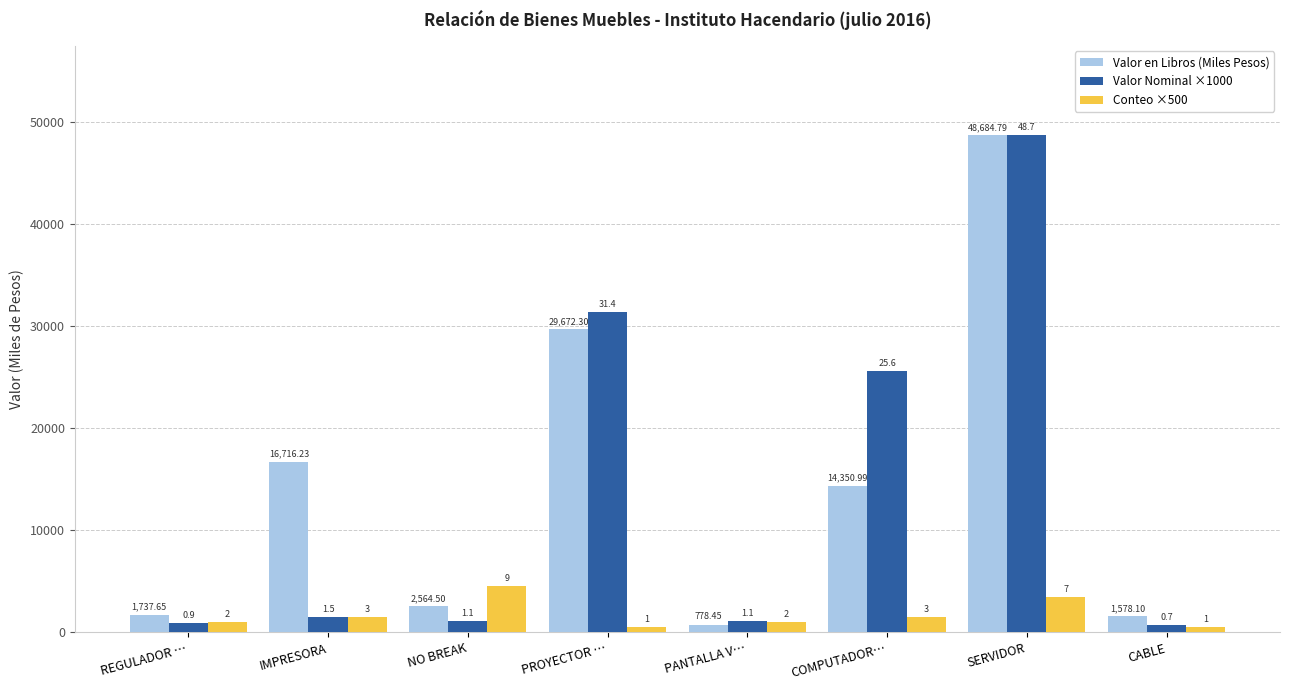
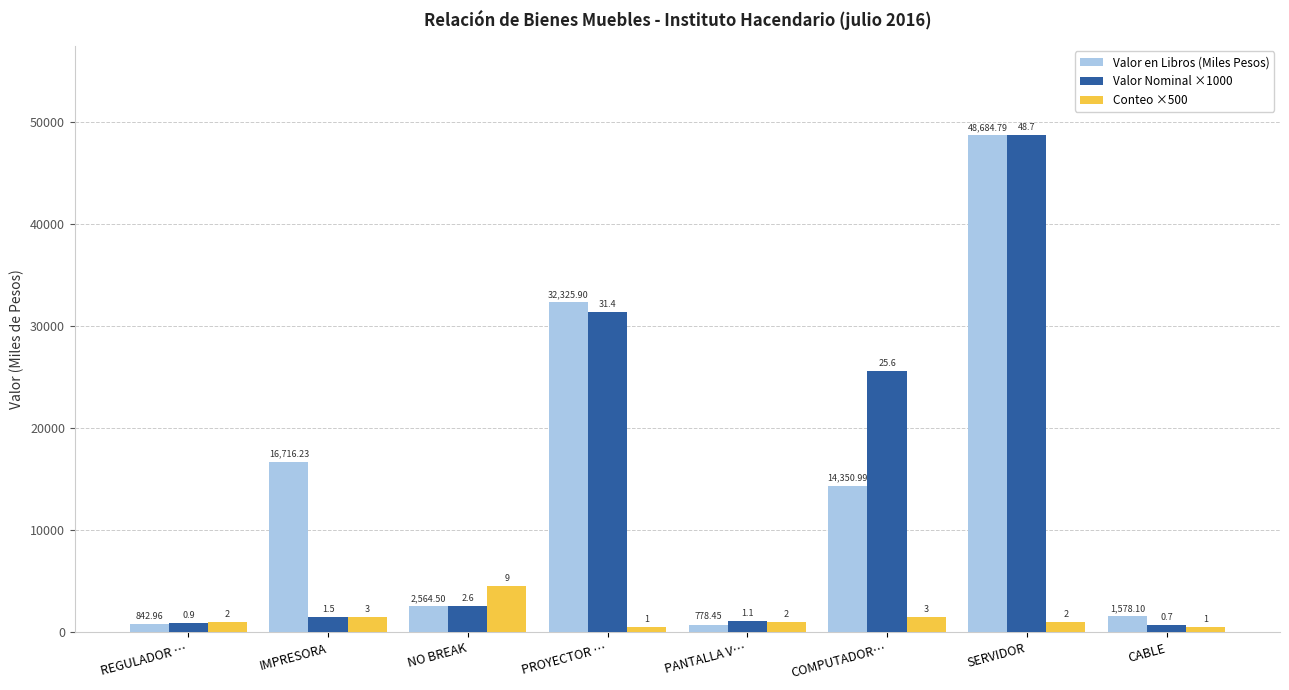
  {
    "Valor en Libros (Miles Pesos)": {
-     "REGULADOR …": "1,737.65",
+     "REGULADOR …": "842.96",
      "IMPRESORA": "16,716.23",
      "NO BREAK": "2,564.50",
-     "PROYECTOR …": "29,672.30",
+     "PROYECTOR …": "32,325.90",
      "PANTALLA V…": "778.45",
      "COMPUTADOR…": "14,350.99",
      "SERVIDOR": "48,684.79",
      "CABLE": "1,578.10"
    },
    "Valor Nominal ×1000": {
-     "NO BREAK": "1.1"
+     "NO BREAK": "2.6"
    },
    "Conteo ×500": {
-     "SERVIDOR": "7"
+     "SERVIDOR": "2"
    }
  }
